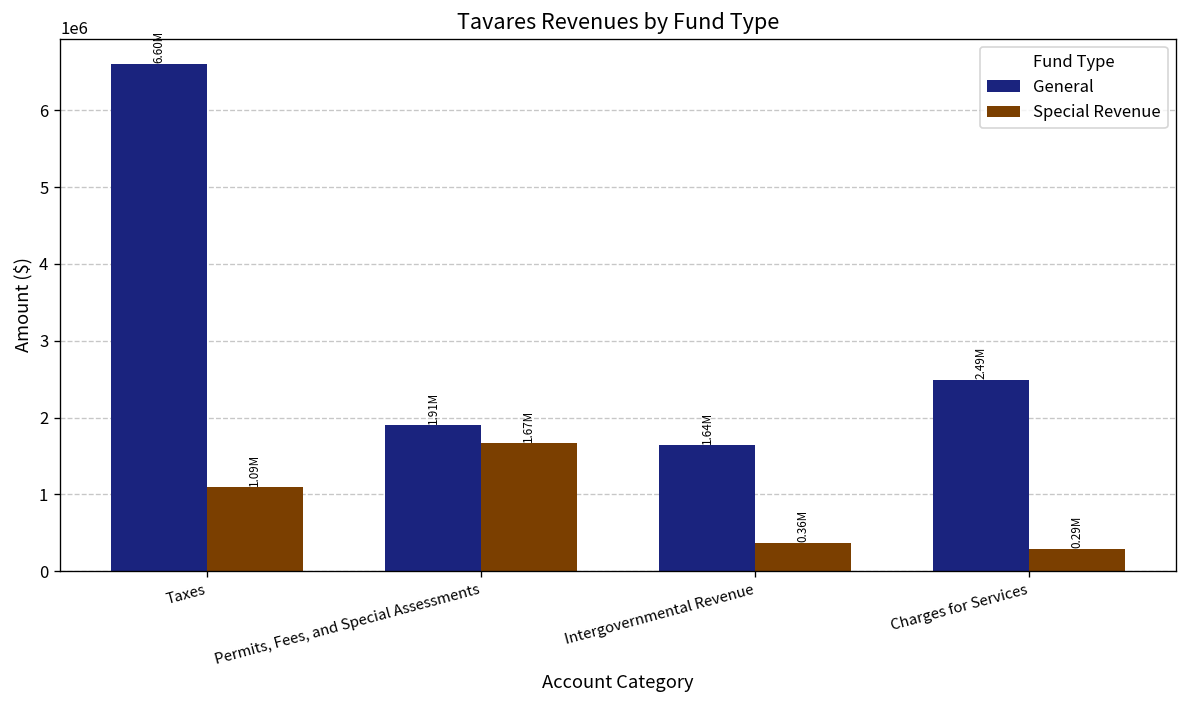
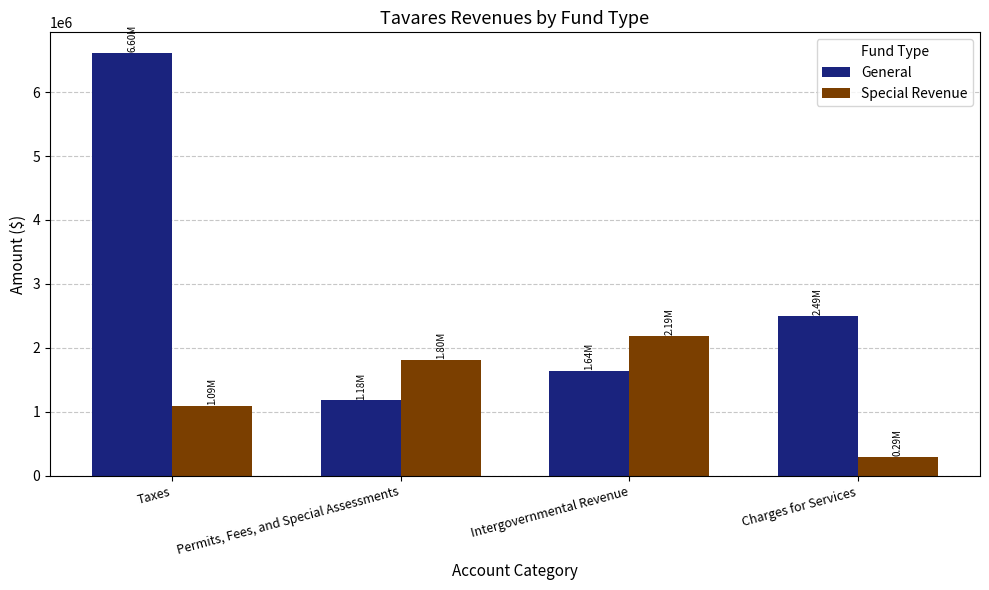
  {
    "General": {
      "Taxes": "6.60M",
-     "Permits, Fees, and Special Assessments": "1.91M",
+     "Permits, Fees, and Special Assessments": "1.18M",
      "Intergovernmental Revenue": "1.64M",
      "Charges for Services": "2.49M"
    },
    "Special Revenue": {
      "Taxes": "1.09M",
-     "Permits, Fees, and Special Assessments": "1.67M",
-     "Intergovernmental Revenue": "0.36M",
+     "Permits, Fees, and Special Assessments": "1.80M",
+     "Intergovernmental Revenue": "2.19M",
      "Charges for Services": "0.29M"
    }
  }
